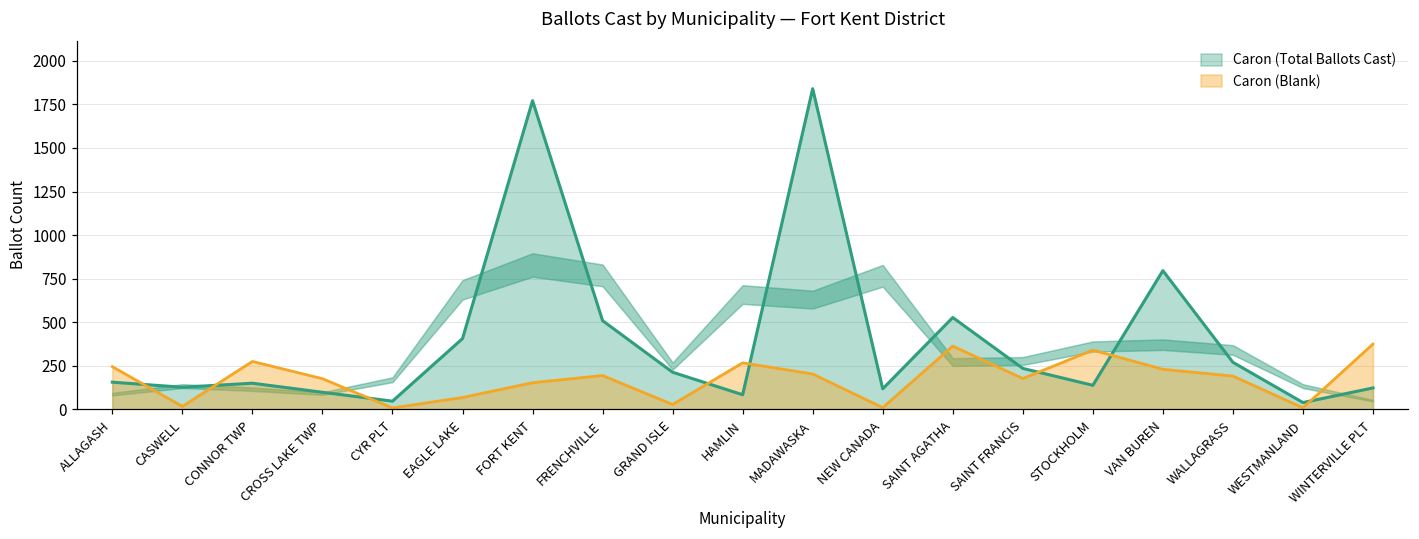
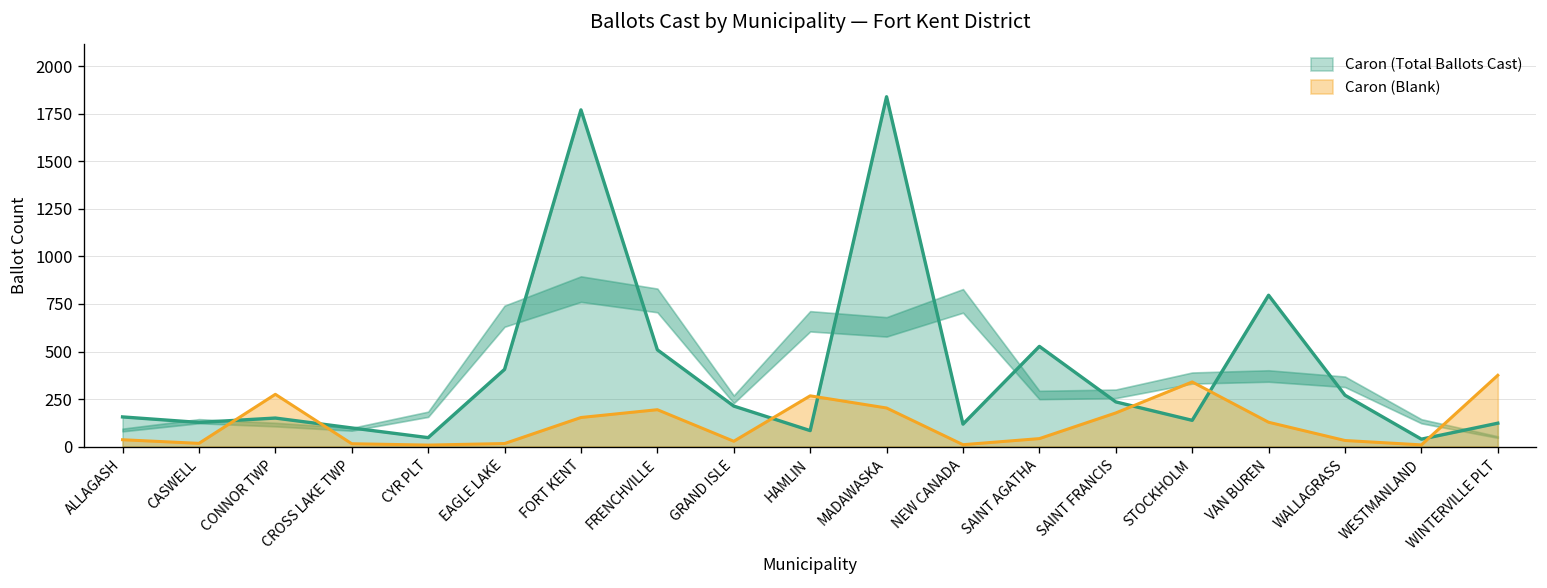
  {
    "Caron (Blank)": {
-     "ALLAGASH": 250,
+     "ALLAGASH": 40,
      "CASWELL": 20,
      "CONNOR TWP": 280,
-     "CROSS LAKE TWP": 180,
+     "CROSS LAKE TWP": 20,
      "CYR PLT": 10,
-     "EAGLE LAKE": 70,
+     "EAGLE LAKE": 20,
      "FORT KENT": 150,
      "FRENCHVILLE": 190,
      "GRAND ISLE": 30,
      "HAMLIN": 270,
      "MADAWASKA": 200,
      "NEW CANADA": 10,
-     "SAINT AGATHA": 360,
+     "SAINT AGATHA": 40,
      "SAINT FRANCIS": 180,
      "STOCKHOLM": 340,
-     "VAN BUREN": 230,
-     "WALLAGRASS": 190,
+     "VAN BUREN": 130,
+     "WALLAGRASS": 30,
      "WESTMANLAND": 10,
      "WINTERVILLE PLT": 380
    }
  }
